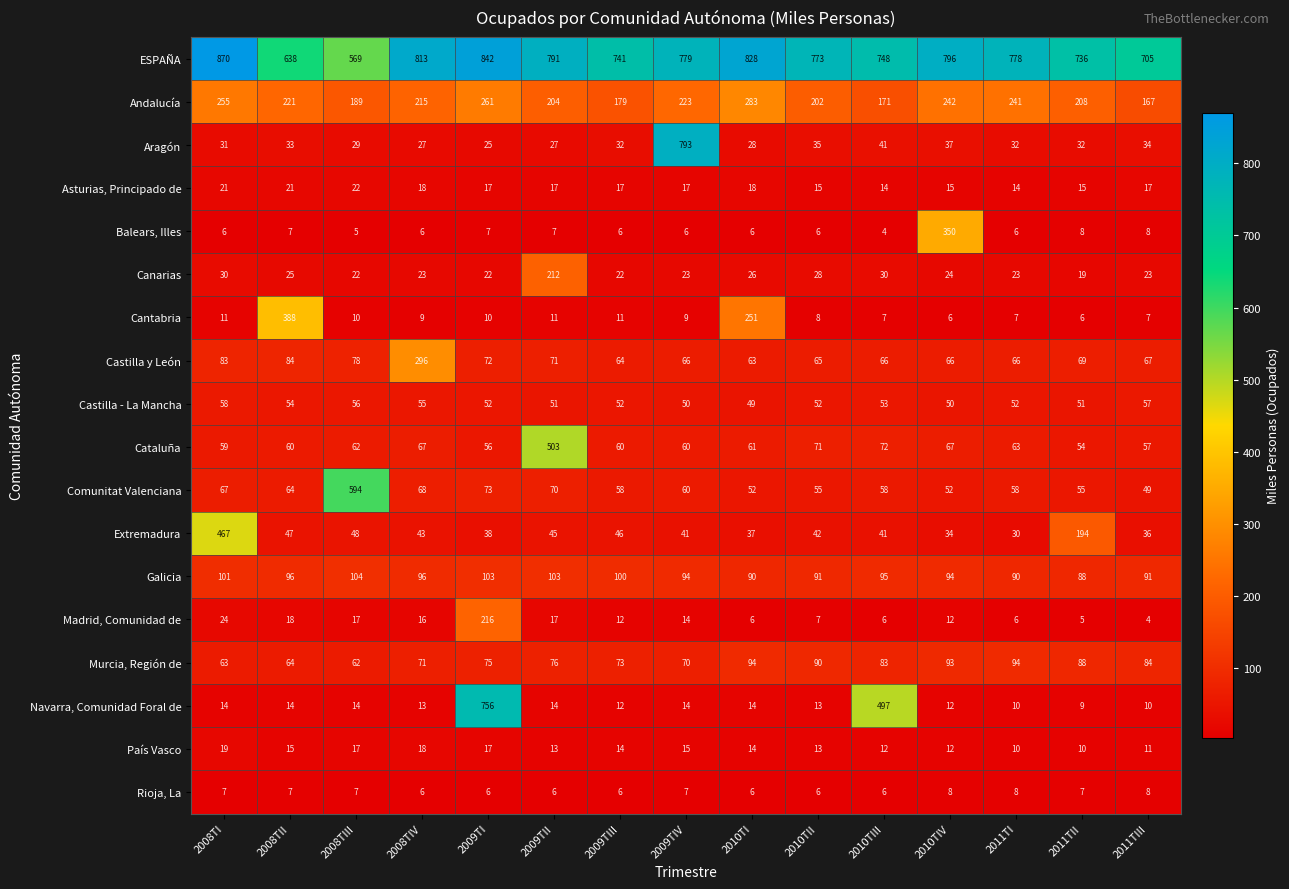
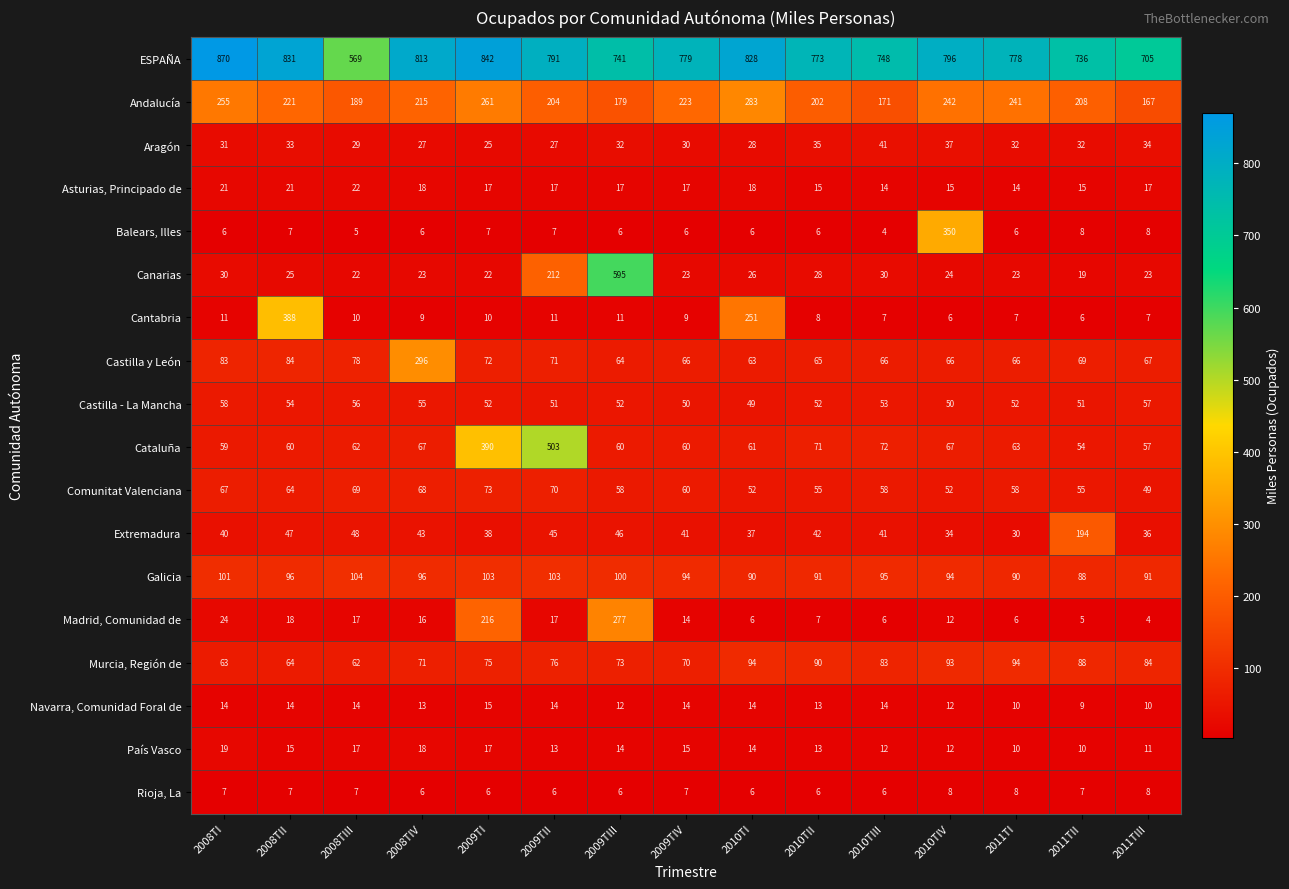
  {
    "ESPAÑA": {
      "2008TI": 870,
-     "2008TII": 638,
+     "2008TII": 831,
      "2008TIII": 569,
      "2008TIV": 813,
      "2009TI": 842,
      "2009TII": 791,
      "2009TIII": 741,
      "2009TIV": 779,
      "2010TI": 828,
      "2010TII": 773,
      "2010TIII": 748,
      "2010TIV": 796,
      "2011TI": 778,
      "2011TII": 736,
      "2011TIII": 705
    },
    "Aragón": {
      "2008TI": 31,
      "2008TII": 33,
      "2008TIII": 29,
      "2008TIV": 27,
      "2009TI": 25,
      "2009TII": 27,
      "2009TIII": 32,
-     "2009TIV": 793,
+     "2009TIV": 30,
      "2010TI": 28,
      "2010TII": 35,
      "2010TIII": 41,
      "2010TIV": 37,
      "2011TI": 32,
      "2011TII": 32,
      "2011TIII": 34
    },
    "Canarias": {
      "2008TI": 30,
      "2008TII": 25,
      "2008TIII": 22,
      "2008TIV": 23,
      "2009TI": 22,
      "2009TII": 212,
-     "2009TIII": 22,
+     "2009TIII": 595,
      "2009TIV": 23,
      "2010TI": 26,
      "2010TII": 28,
      "2010TIII": 30,
      "2010TIV": 24,
      "2011TI": 23,
      "2011TII": 19,
      "2011TIII": 23
    },
    "Cataluña": {
      "2008TI": 59,
      "2008TII": 60,
      "2008TIII": 62,
      "2008TIV": 67,
-     "2009TI": 56,
+     "2009TI": 390,
      "2009TII": 503,
      "2009TIII": 60,
      "2009TIV": 60,
      "2010TI": 61,
      "2010TII": 71,
      "2010TIII": 72,
      "2010TIV": 67,
      "2011TI": 63,
      "2011TII": 54,
      "2011TIII": 57
    },
    "Comunitat Valenciana": {
      "2008TI": 67,
      "2008TII": 64,
-     "2008TIII": 594,
+     "2008TIII": 69,
      "2008TIV": 68,
      "2009TI": 73,
      "2009TII": 70,
      "2009TIII": 58,
      "2009TIV": 60,
      "2010TI": 52,
      "2010TII": 55,
      "2010TIII": 58,
      "2010TIV": 52,
      "2011TI": 58,
      "2011TII": 55,
      "2011TIII": 49
    },
    "Extremadura": {
-     "2008TI": 467,
+     "2008TI": 40,
      "2008TII": 47,
      "2008TIII": 48,
      "2008TIV": 43,
      "2009TI": 38,
      "2009TII": 45,
      "2009TIII": 46,
      "2009TIV": 41,
      "2010TI": 37,
      "2010TII": 42,
      "2010TIII": 41,
      "2010TIV": 34,
      "2011TI": 30,
      "2011TII": 194,
      "2011TIII": 36
    },
    "Madrid, Comunidad de": {
      "2008TI": 24,
      "2008TII": 18,
      "2008TIII": 17,
      "2008TIV": 16,
      "2009TI": 216,
      "2009TII": 17,
-     "2009TIII": 12,
+     "2009TIII": 277,
      "2009TIV": 14,
      "2010TI": 6,
      "2010TII": 7,
      "2010TIII": 6,
      "2010TIV": 12,
      "2011TI": 6,
      "2011TII": 5,
      "2011TIII": 4
    },
    "Navarra, Comunidad Foral de": {
      "2008TI": 14,
      "2008TII": 14,
      "2008TIII": 14,
      "2008TIV": 13,
-     "2009TI": 756,
+     "2009TI": 15,
      "2009TII": 14,
      "2009TIII": 12,
      "2009TIV": 14,
      "2010TI": 14,
      "2010TII": 13,
-     "2010TIII": 497,
+     "2010TIII": 14,
      "2010TIV": 12,
      "2011TI": 10,
      "2011TII": 9,
      "2011TIII": 10
    }
  }
